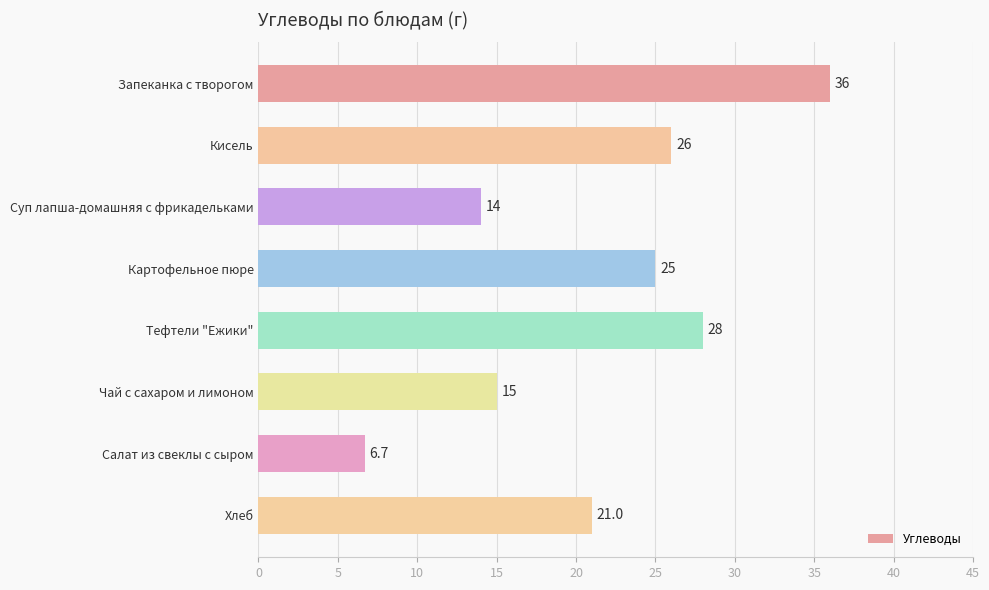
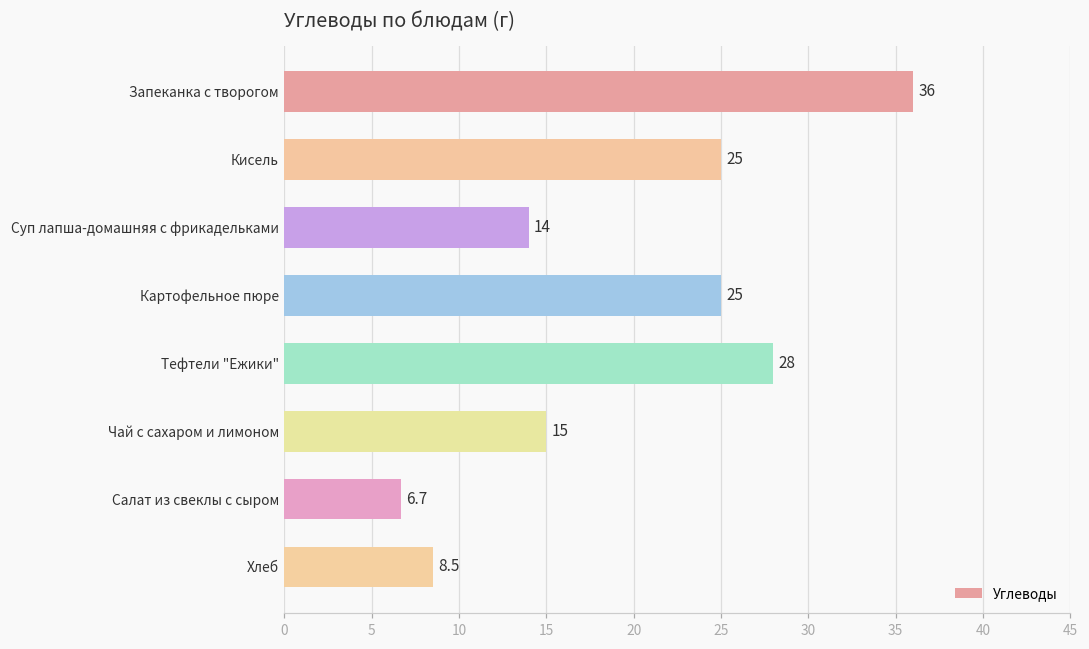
  {
    "Запеканка с творогом": 36,
-   "Кисель": 26,
+   "Кисель": 25,
    "Суп лапша-домашняя с фрикадельками": 14,
    "Картофельное пюре": 25,
    "Тефтели \"Ежики\"": 28,
    "Чай с сахаром и лимоном": 15,
    "Салат из свеклы с сыром": 6.7,
-   "Хлеб": 21.0
+   "Хлеб": 8.5
  }
